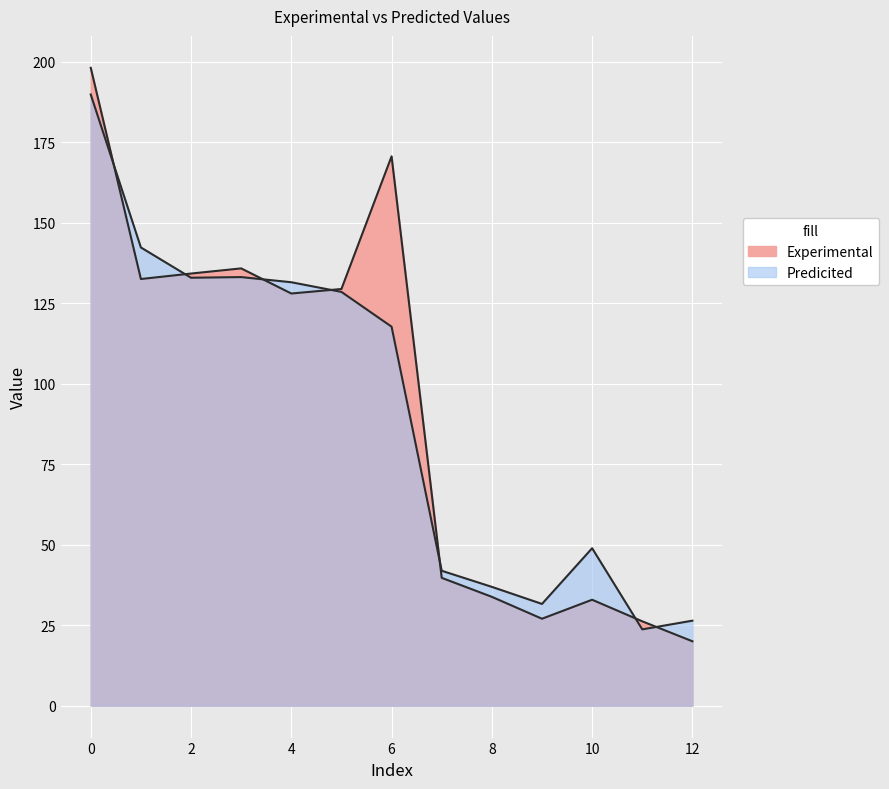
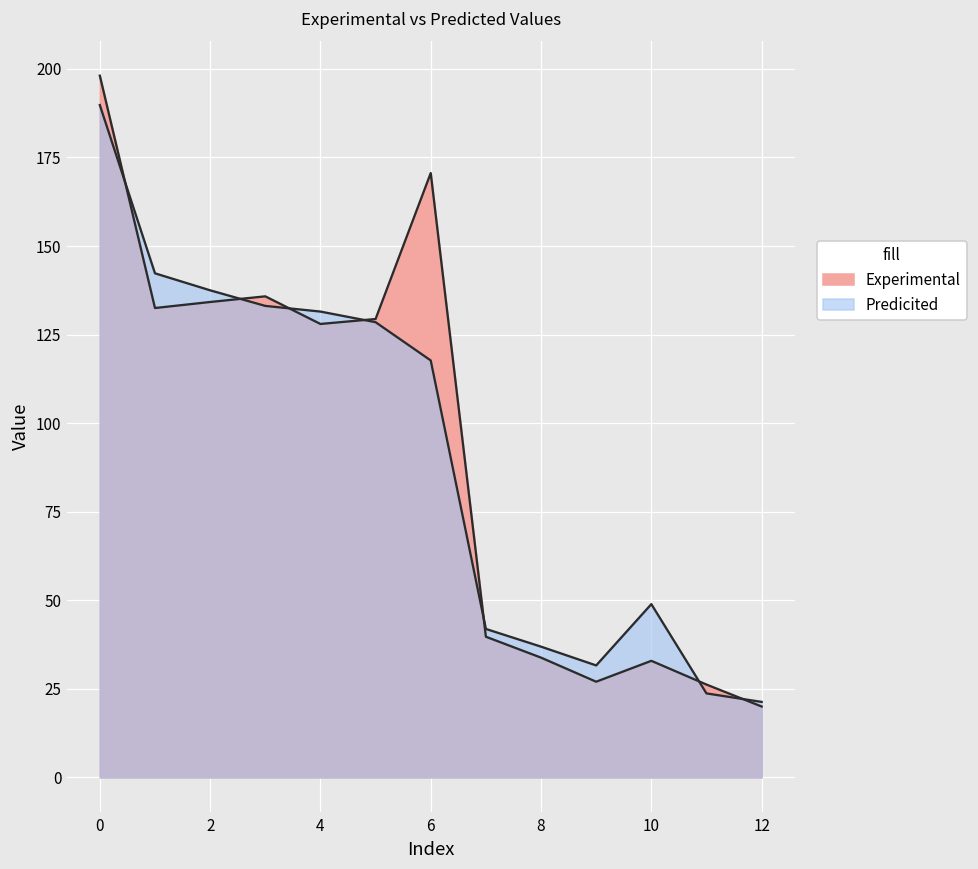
  {
    "Experimental": {
      "0": 198,
      "2": 134,
      "4": 128,
      "6": 171,
      "8": 34,
      "10": 33,
      "12": 20
    },
    "Predicited": {
      "0": 190,
-     "2": 133,
+     "2": 138,
      "4": 132,
      "6": 118,
      "8": 37,
      "10": 49,
-     "12": 26
+     "12": 21
    }
  }
